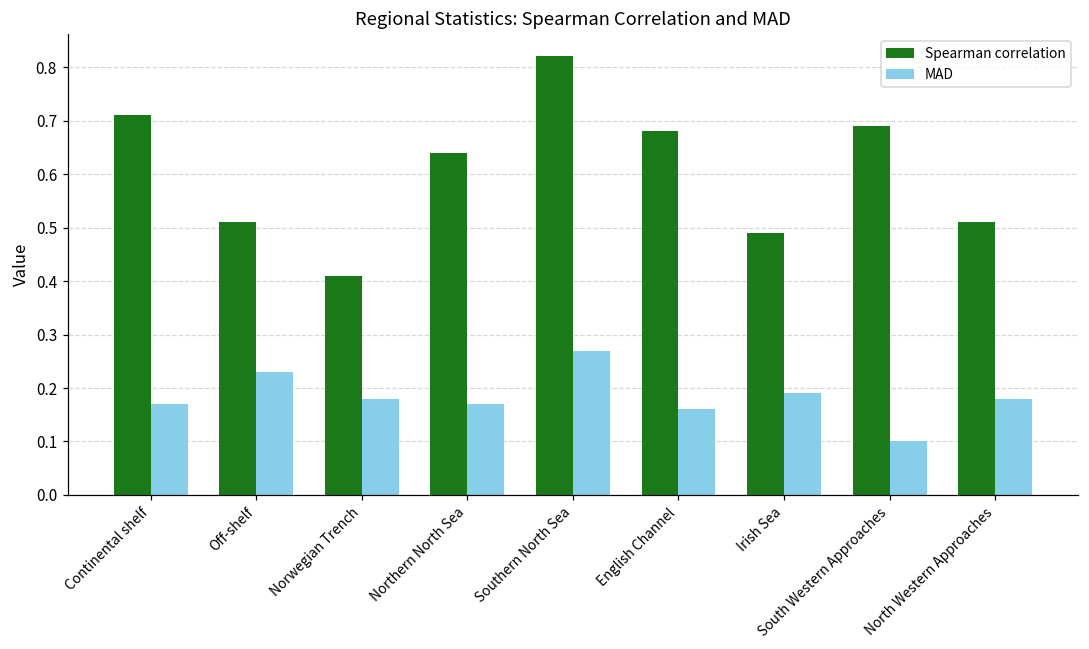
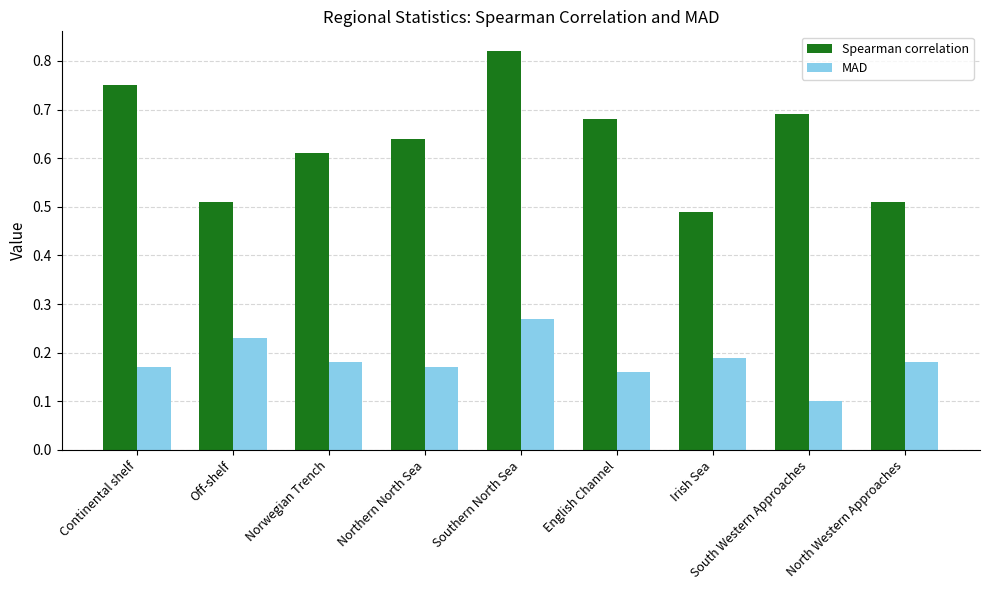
  {
    "Spearman correlation": {
-     "Continental shelf": 0.71,
+     "Continental shelf": 0.75,
      "Off-shelf": 0.51,
-     "Norwegian Trench": 0.41,
+     "Norwegian Trench": 0.61,
      "Northern North Sea": 0.64,
      "Southern North Sea": 0.82,
      "English Channel": 0.68,
      "Irish Sea": 0.49,
      "South Western Approaches": 0.69,
      "North Western Approaches": 0.51
    },
    "MAD": {
      "Continental shelf": 0.17,
      "Off-shelf": 0.23,
      "Norwegian Trench": 0.18,
      "Northern North Sea": 0.17,
      "Southern North Sea": 0.27,
      "English Channel": 0.16,
      "Irish Sea": 0.19,
      "South Western Approaches": 0.10,
      "North Western Approaches": 0.18
    }
  }
